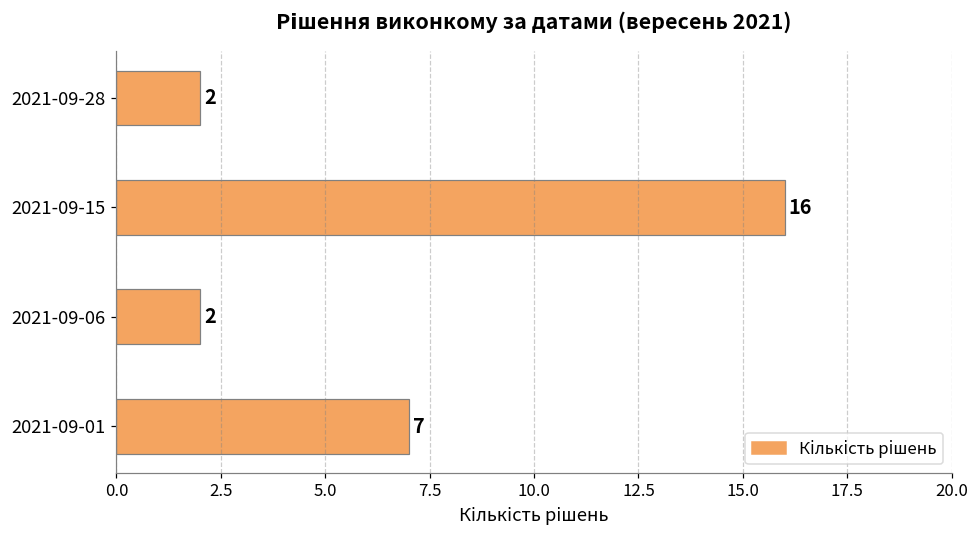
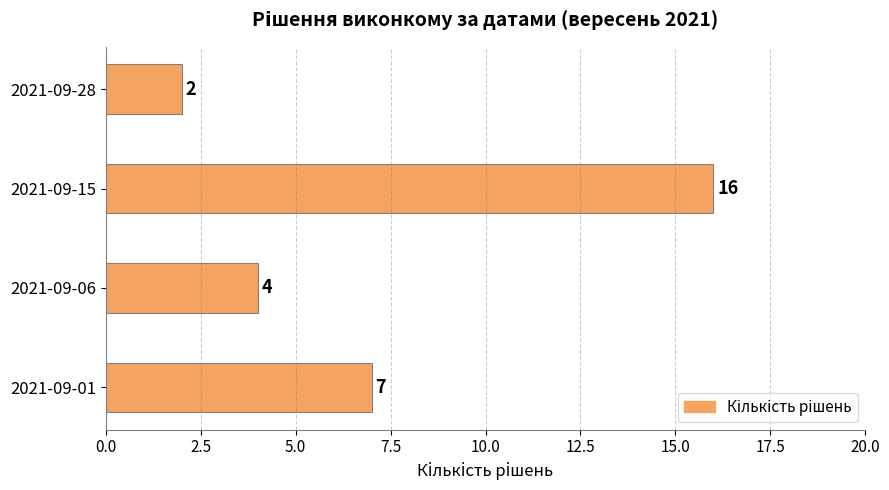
  {
    "2021-09-28": 2,
    "2021-09-15": 16,
-   "2021-09-06": 2,
+   "2021-09-06": 4,
    "2021-09-01": 7
  }
